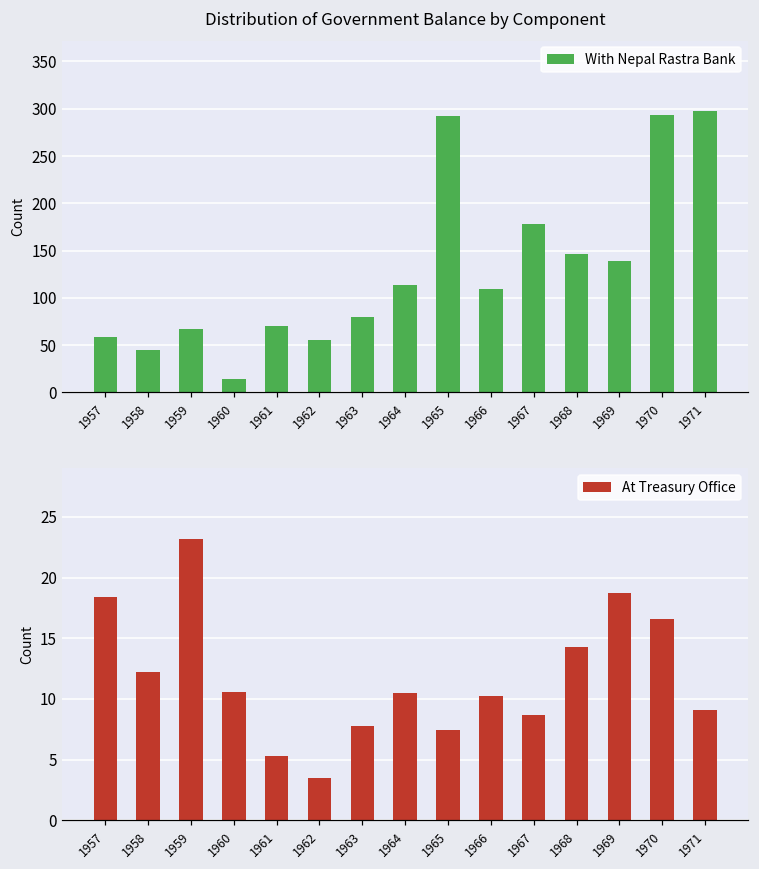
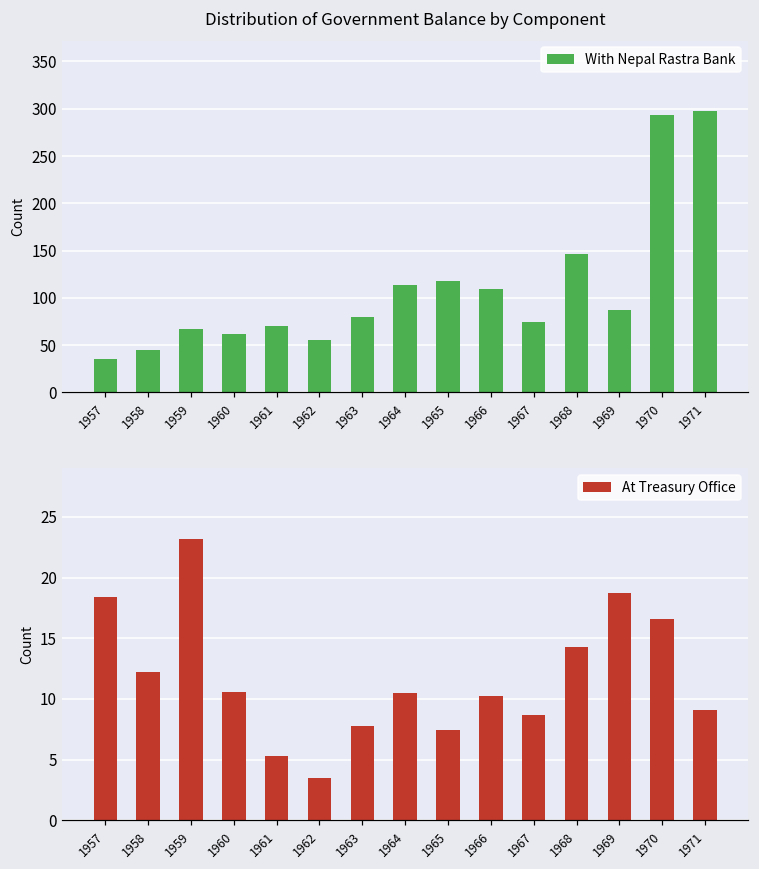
  {
    "Distribution of Government Balance by Component": {
-     "1957": 60,
+     "1957": 30,
      "1958": 40,
      "1959": 70,
-     "1960": 10,
+     "1960": 60,
      "1961": 70,
      "1962": 50,
      "1963": 80,
      "1964": 110,
-     "1965": 290,
+     "1965": 120,
      "1966": 110,
-     "1967": 180,
+     "1967": 70,
      "1968": 150,
-     "1969": 140,
+     "1969": 90,
      "1970": 290,
      "1971": 300
    }
  }
